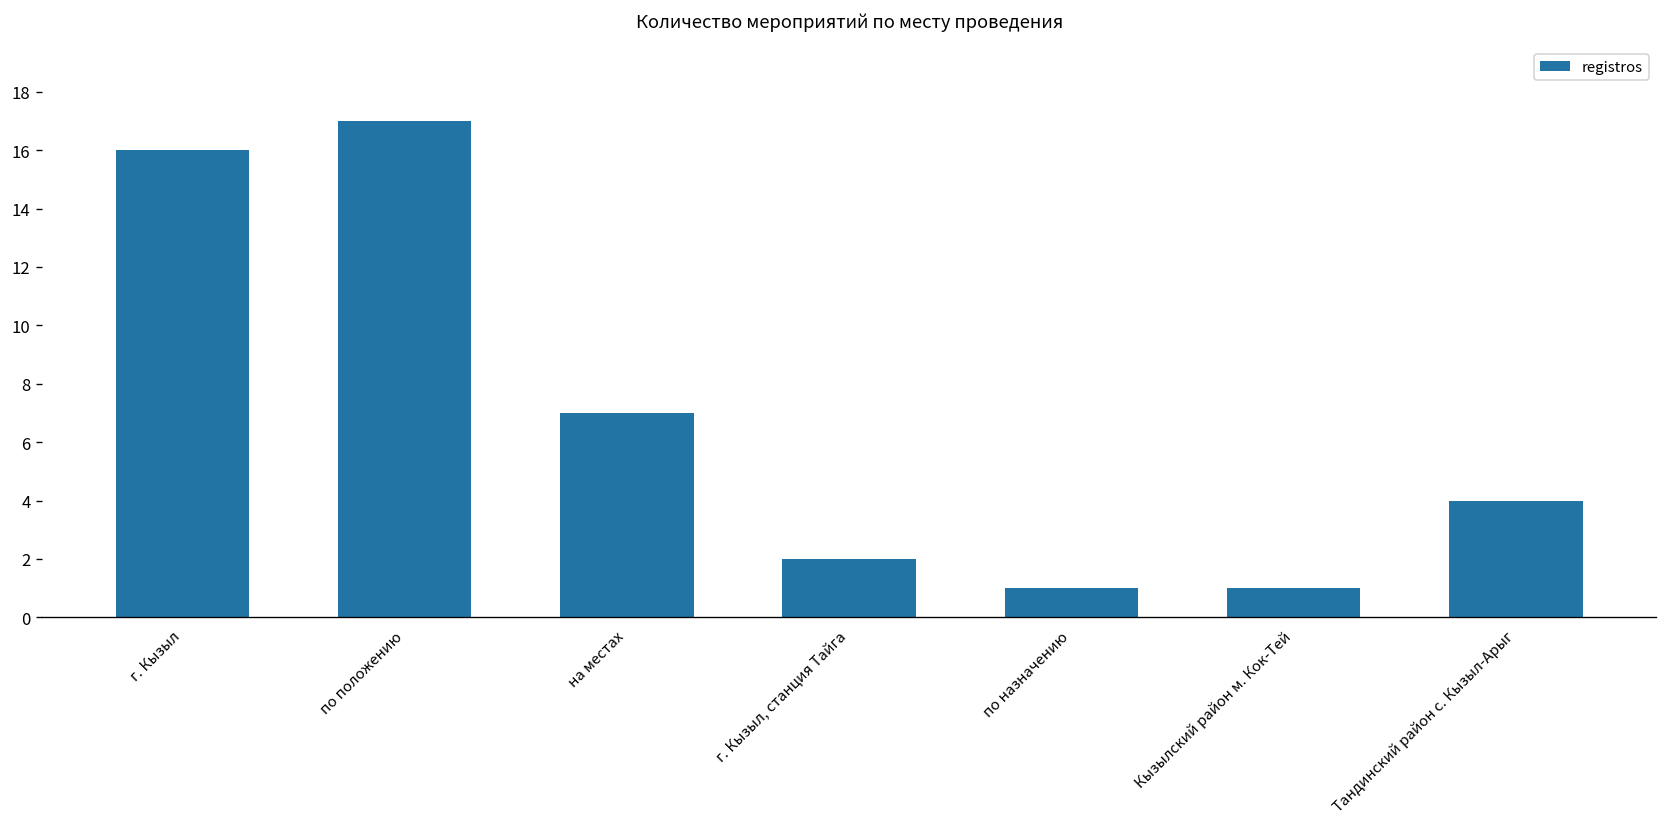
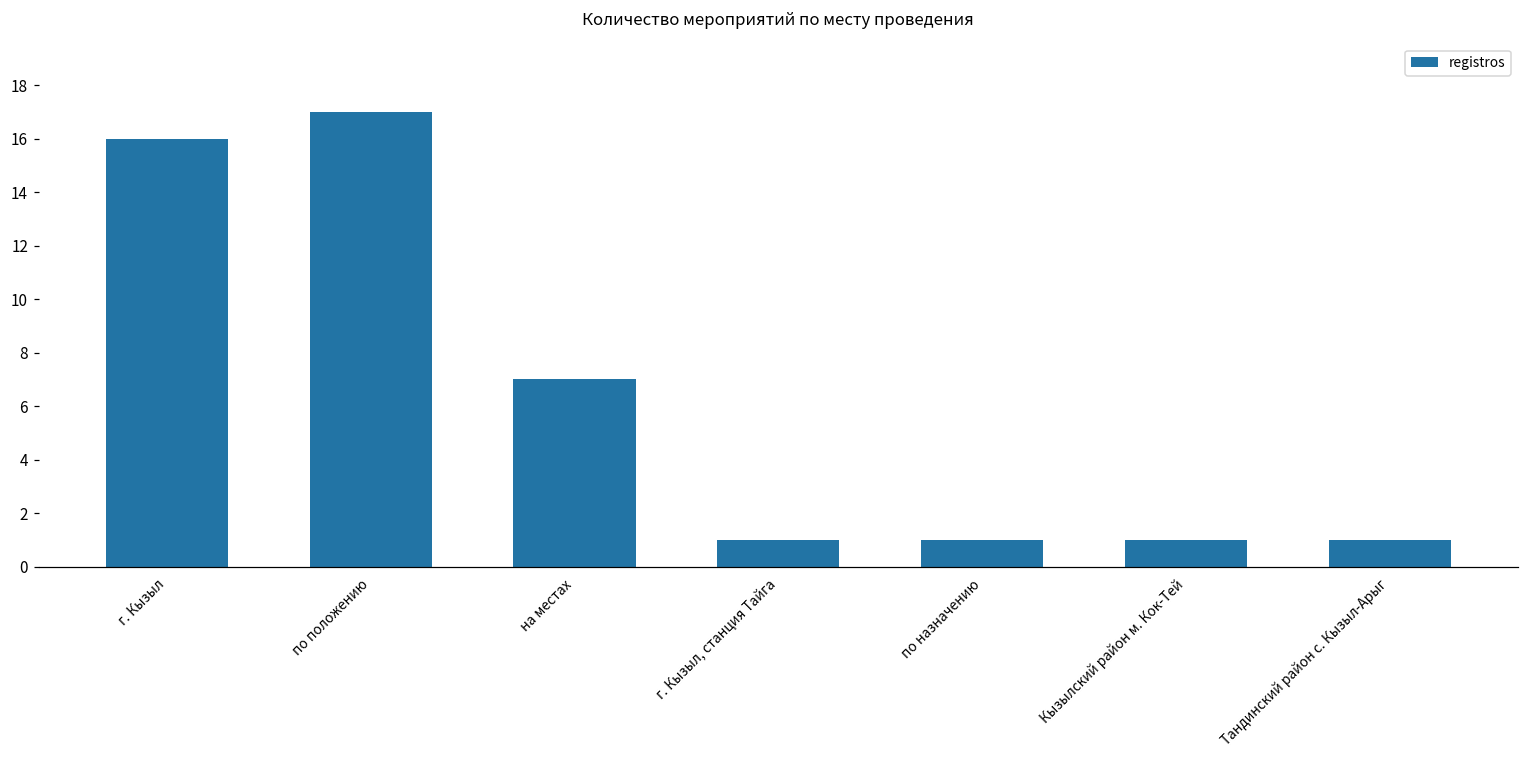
  {
    "г. Кызыл": 16,
    "по положению": 17,
    "на местах": 7,
-   "г. Кызыл, станция Тайга": 2,
+   "г. Кызыл, станция Тайга": 1,
    "по назначению": 1,
    "Кызылский район м. Кок-Тей": 1,
-   "Тандинский район с. Кызыл-Арыг": 4
+   "Тандинский район с. Кызыл-Арыг": 1
  }
